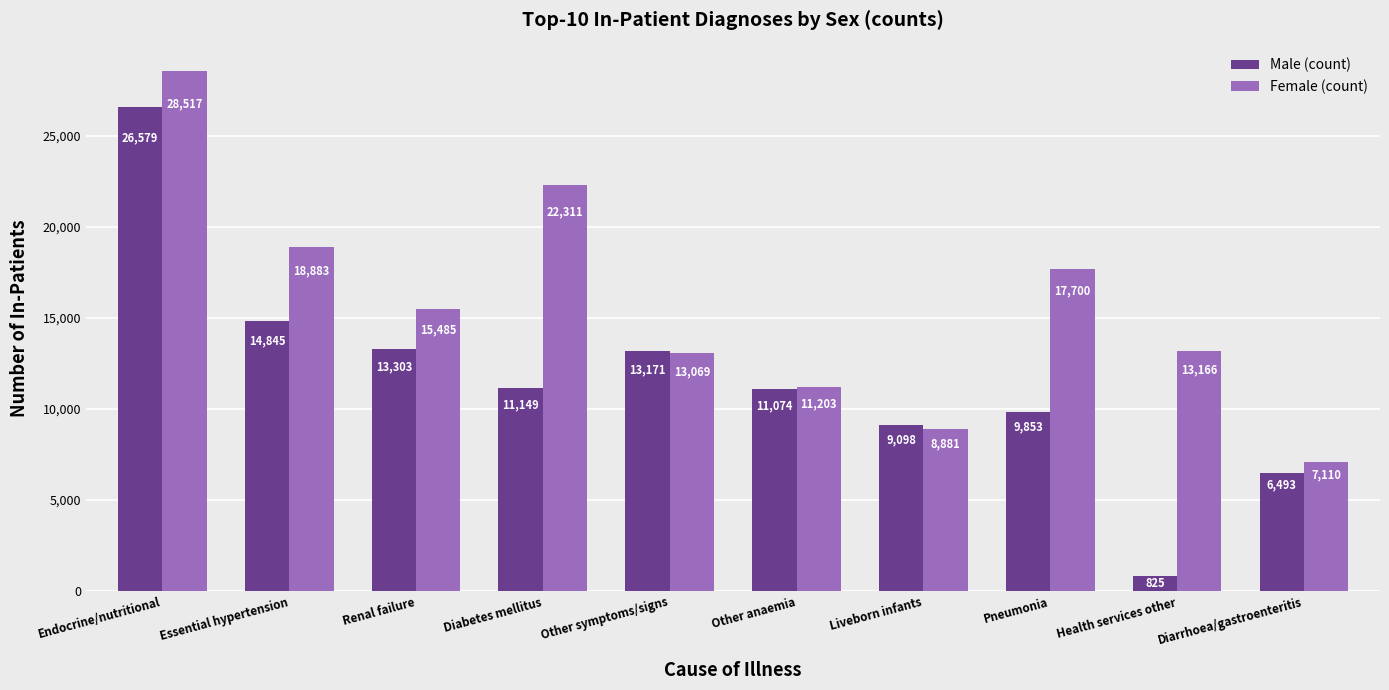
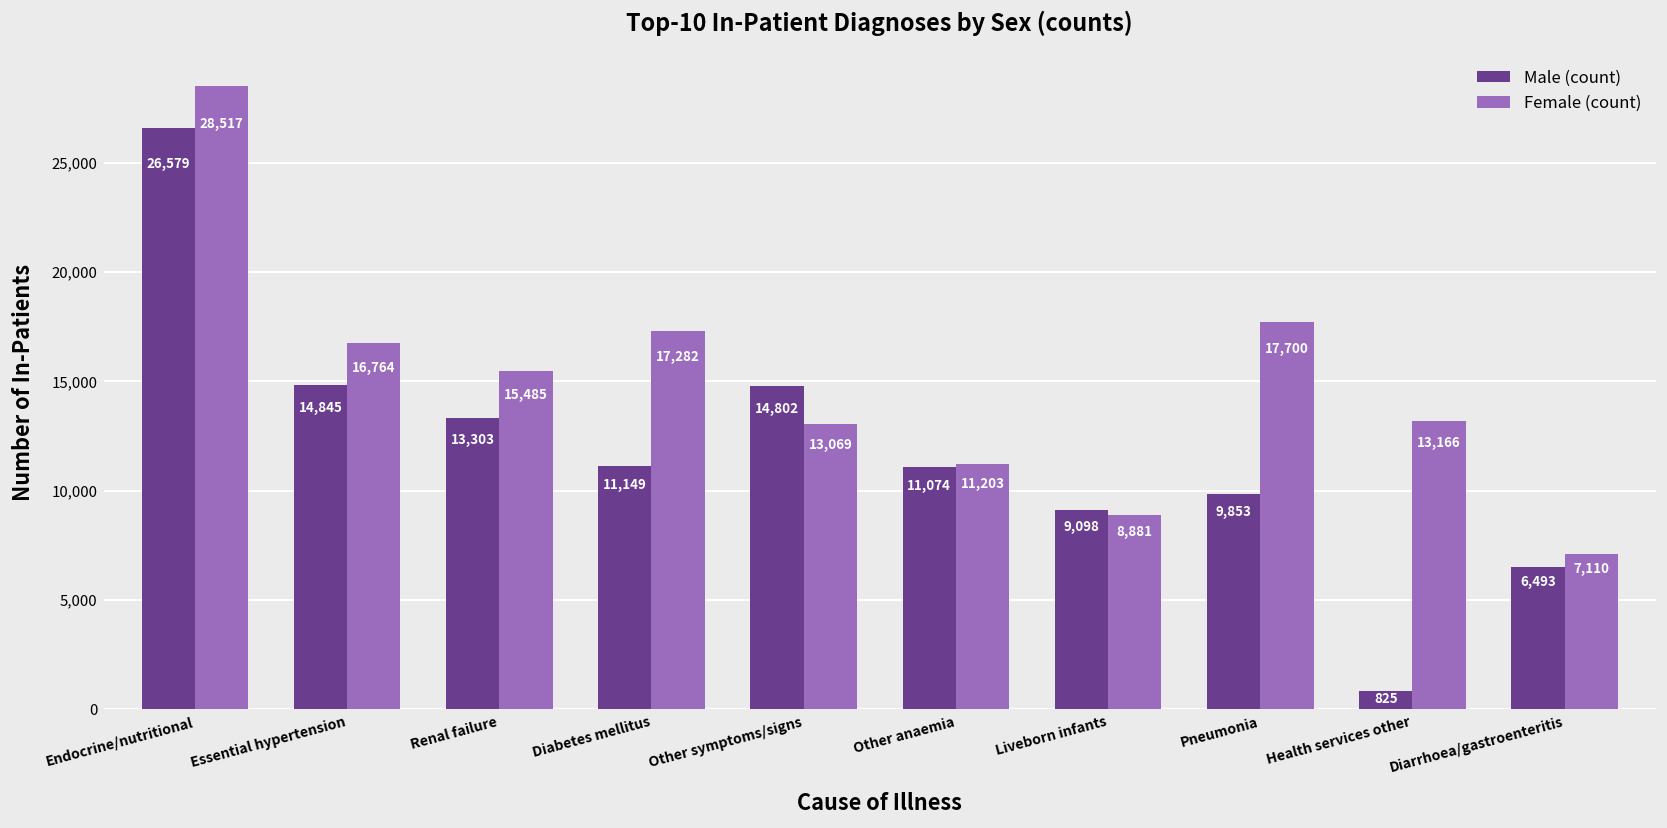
  {
    "Male (count)": {
      "Endocrine/nutritional": "26,579",
      "Essential hypertension": "14,845",
      "Renal failure": "13,303",
      "Diabetes mellitus": "11,149",
-     "Other symptoms/signs": "13,171",
+     "Other symptoms/signs": "14,802",
      "Other anaemia": "11,074",
      "Liveborn infants": "9,098",
      "Pneumonia": "9,853",
      "Health services other": "825",
      "Diarrhoea/gastroenteritis": "6,493"
    },
    "Female (count)": {
      "Endocrine/nutritional": "28,517",
-     "Essential hypertension": "18,883",
+     "Essential hypertension": "16,764",
      "Renal failure": "15,485",
-     "Diabetes mellitus": "22,311",
+     "Diabetes mellitus": "17,282",
      "Other symptoms/signs": "13,069",
      "Other anaemia": "11,203",
      "Liveborn infants": "8,881",
      "Pneumonia": "17,700",
      "Health services other": "13,166",
      "Diarrhoea/gastroenteritis": "7,110"
    }
  }
